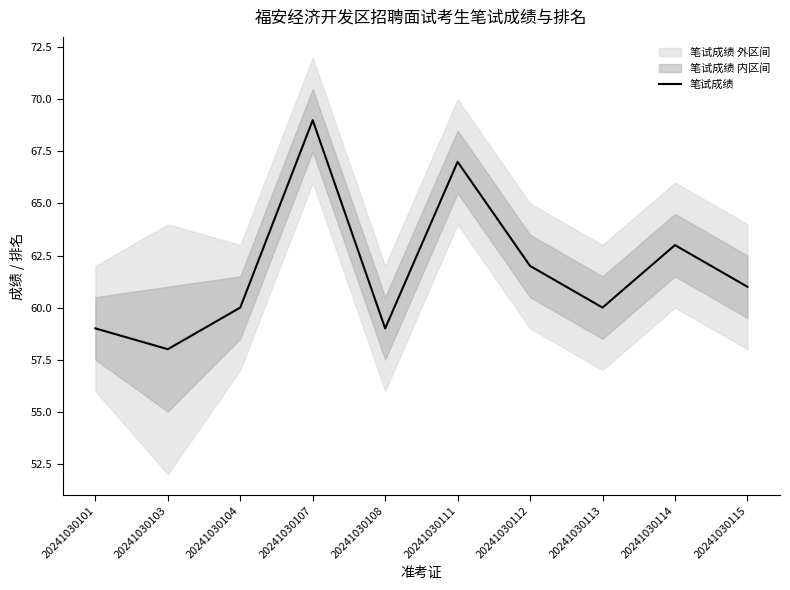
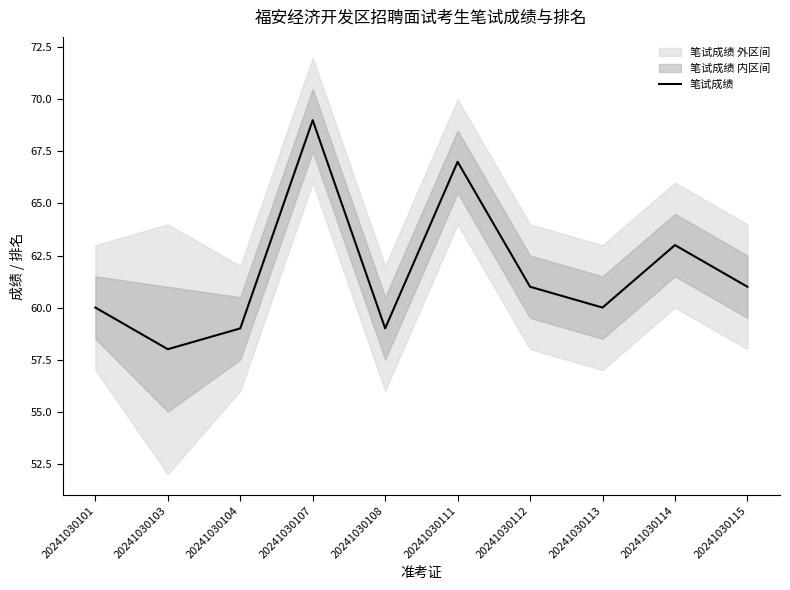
  {
    "笔试成绩": {
-     "20241030101": 59,
+     "20241030101": 60,
      "20241030103": 58,
-     "20241030104": 60,
+     "20241030104": 59,
      "20241030107": 69,
      "20241030108": 59,
      "20241030111": 67,
-     "20241030112": 62,
+     "20241030112": 61,
      "20241030113": 60,
      "20241030114": 63,
      "20241030115": 61
    }
  }
